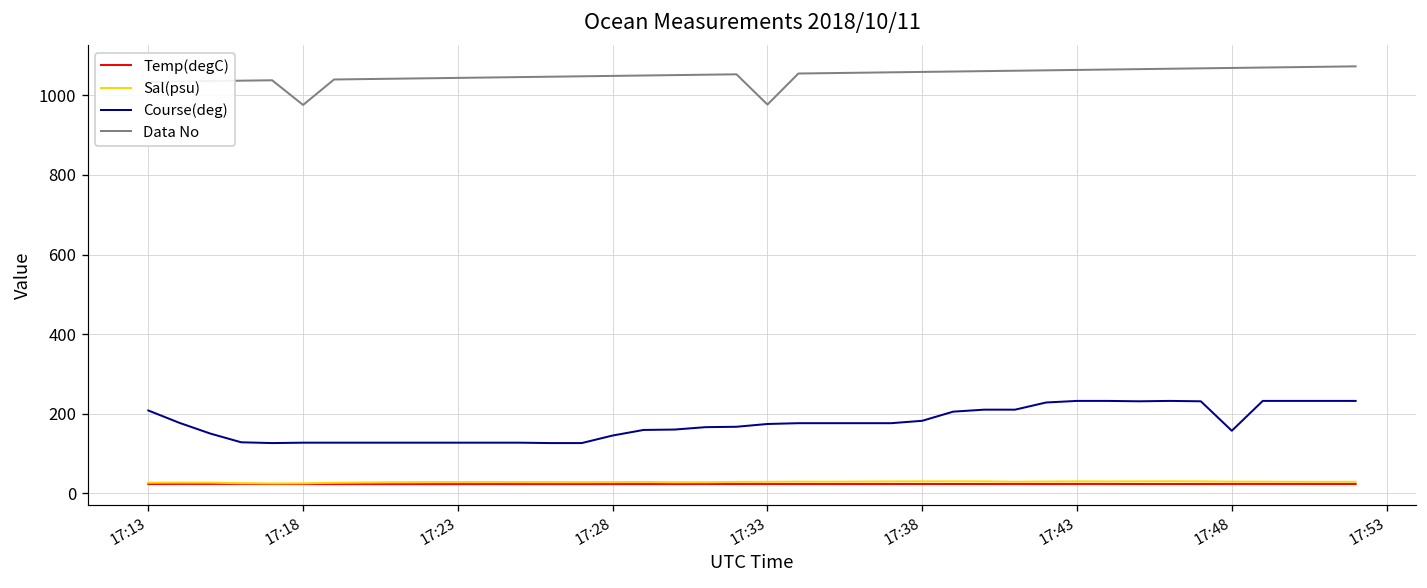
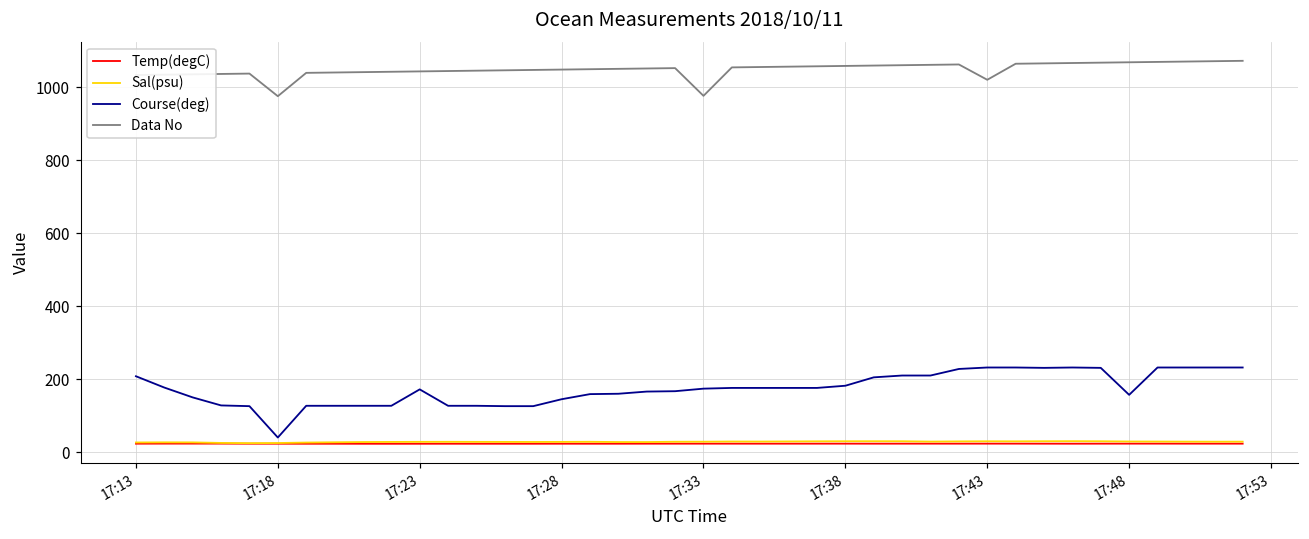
  {
    "Course(deg)": {
      "17:13": 210,
-     "17:18": 130,
-     "17:23": 130,
+     "17:18": 40,
+     "17:23": 170,
      "17:28": 150,
      "17:33": 170,
      "17:38": 180,
      "17:43": 230,
      "17:48": 160
    },
    "Data No": {
      "17:18": 980,
      "17:23": 1040,
      "17:28": 1050,
      "17:33": 980,
      "17:38": 1060,
-     "17:43": 1060,
+     "17:43": 1020,
      "17:48": 1070
    }
  }
